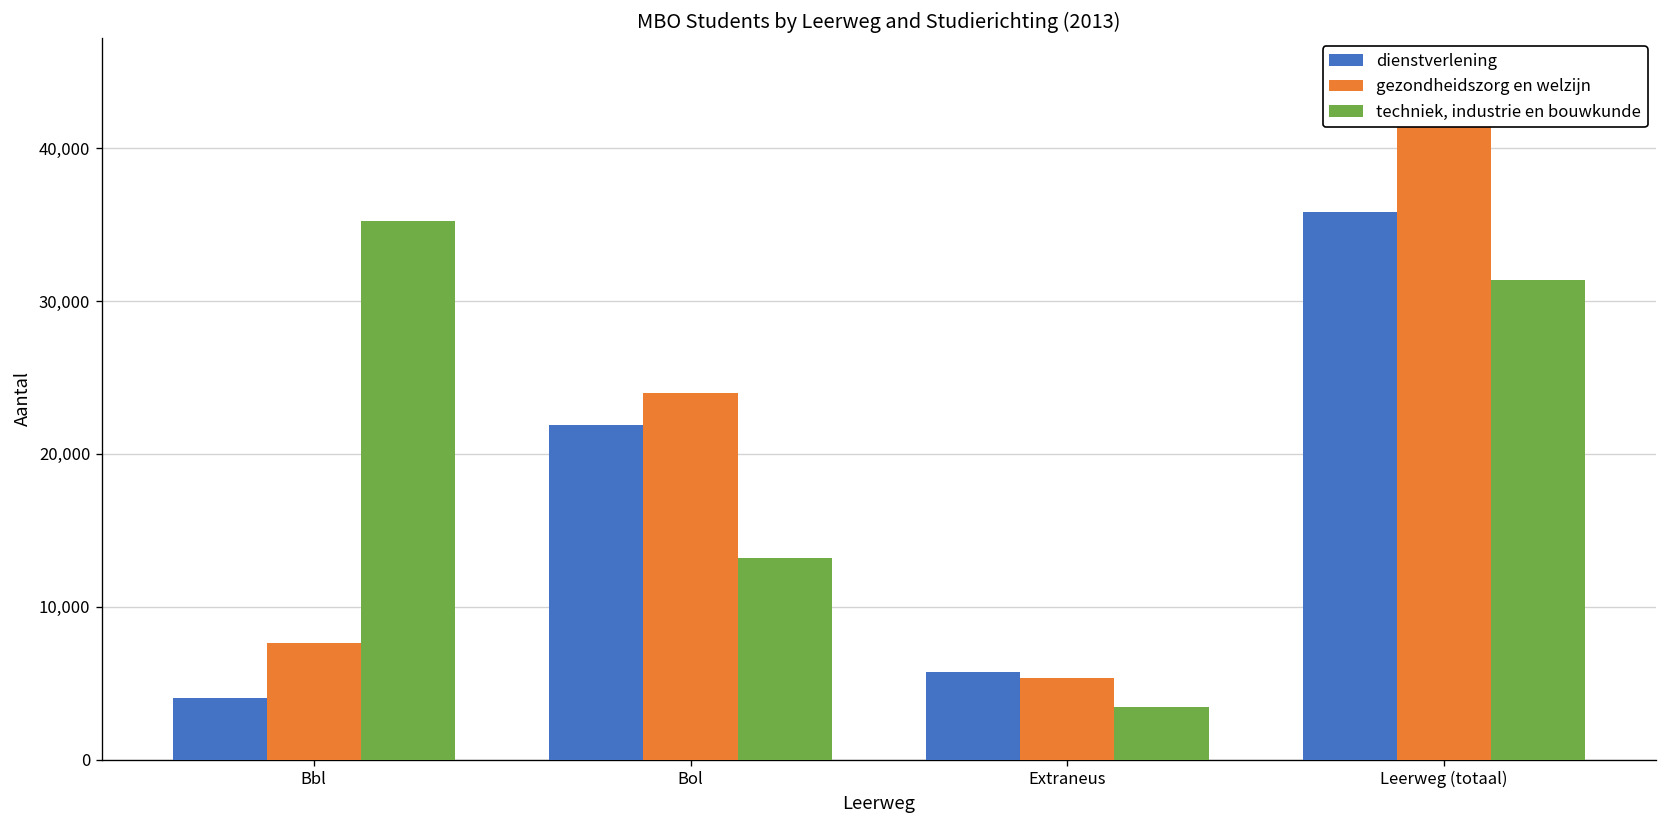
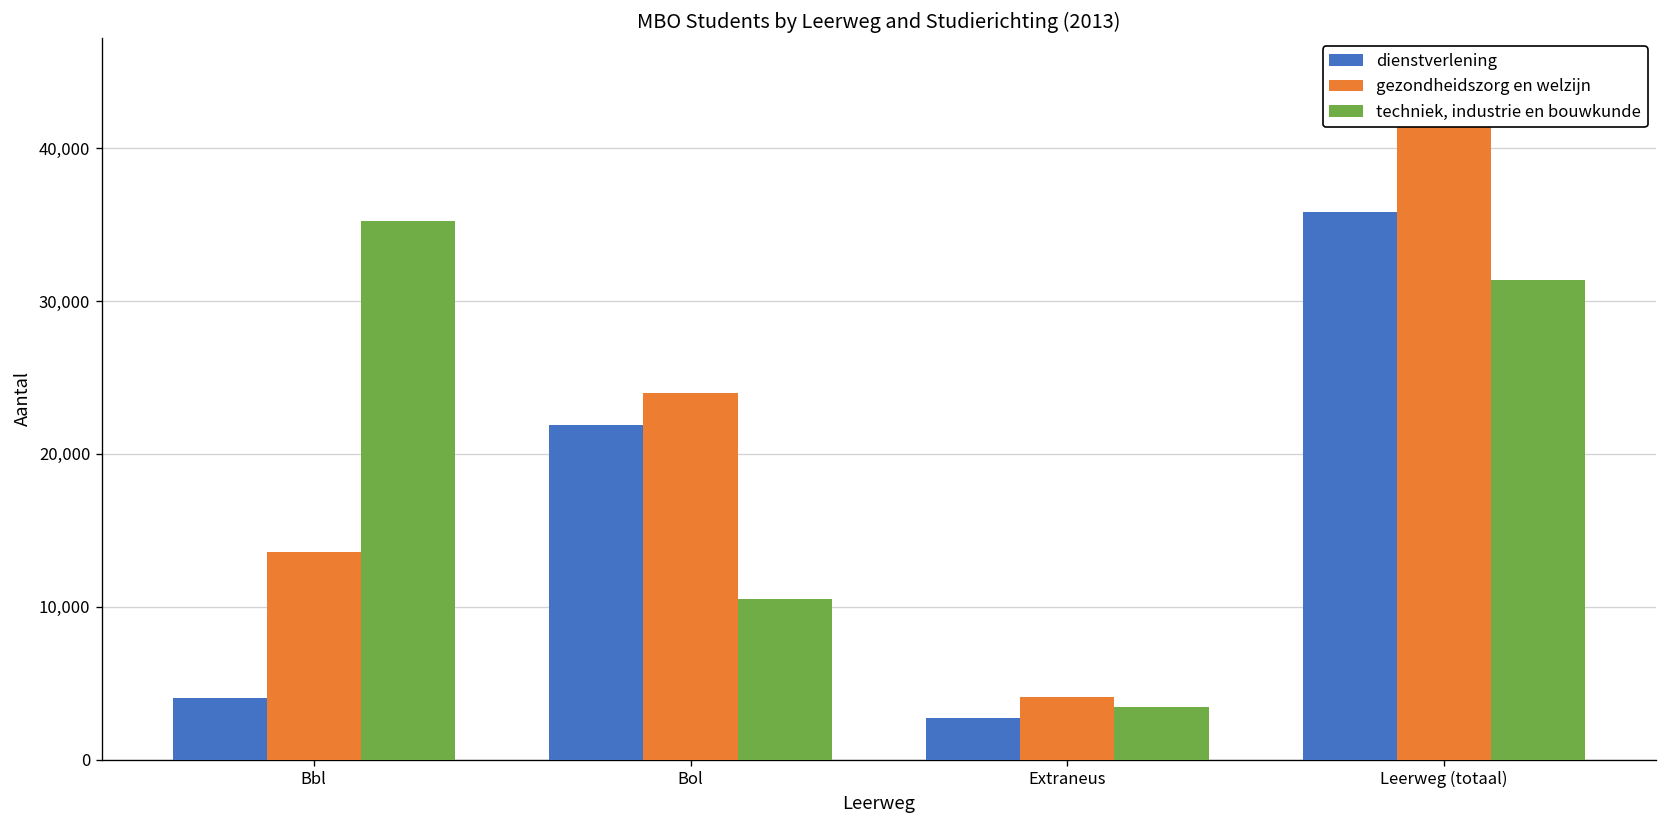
  {
    "dienstverlening": {
      "Bbl": "4,000",
      "Bol": "21,900",
-     "Extraneus": "5,700",
+     "Extraneus": "2,700",
      "Leerweg (totaal)": "35,800"
    },
    "gezondheidszorg en welzijn": {
-     "Bbl": "7,600",
+     "Bbl": "13,600",
      "Bol": "24,000",
-     "Extraneus": "5,400"
+     "Extraneus": "4,100"
    },
    "techniek, industrie en bouwkunde": {
      "Bbl": "35,200",
-     "Bol": "13,200",
+     "Bol": "10,500",
      "Extraneus": "3,400",
      "Leerweg (totaal)": "31,400"
    }
  }
